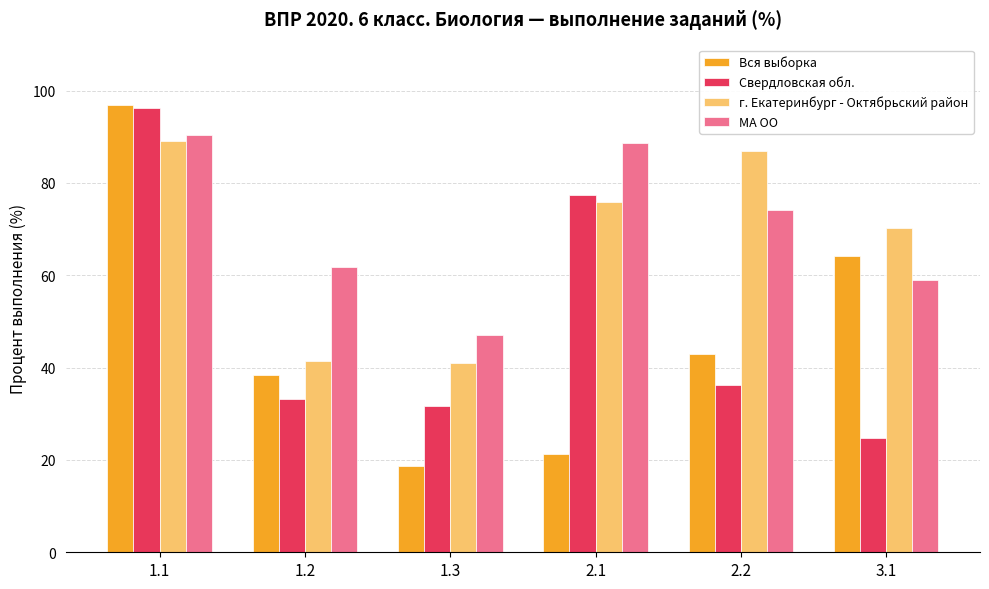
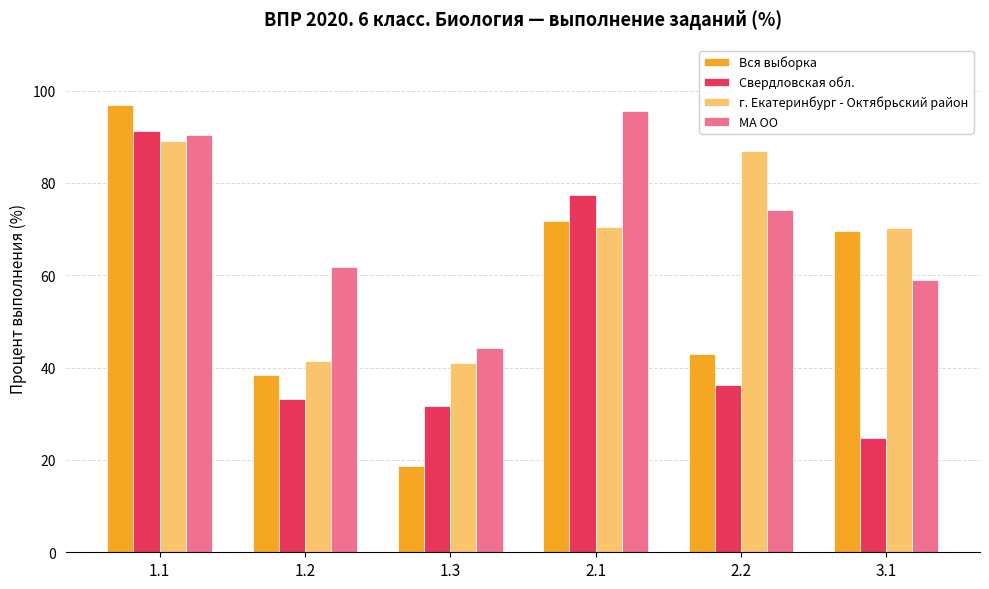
  {
    "Вся выборка": {
      "1.1": 97,
      "1.2": 38,
      "1.3": 19,
-     "2.1": 21,
+     "2.1": 72,
      "2.2": 43,
-     "3.1": 64
+     "3.1": 70
    },
    "Свердловская обл.": {
-     "1.1": 96,
+     "1.1": 91,
      "1.2": 33,
      "1.3": 32,
      "2.1": 77,
      "2.2": 36,
      "3.1": 25
    },
    "г. Екатеринбург - Октябрьский район": {
      "1.1": 89,
      "1.2": 42,
      "1.3": 41,
-     "2.1": 76,
+     "2.1": 70,
      "2.2": 87,
      "3.1": 70
    },
    "МА ОО": {
      "1.1": 90,
      "1.2": 62,
-     "1.3": 47,
-     "2.1": 89,
+     "1.3": 44,
+     "2.1": 96,
      "2.2": 74,
      "3.1": 59
    }
  }
